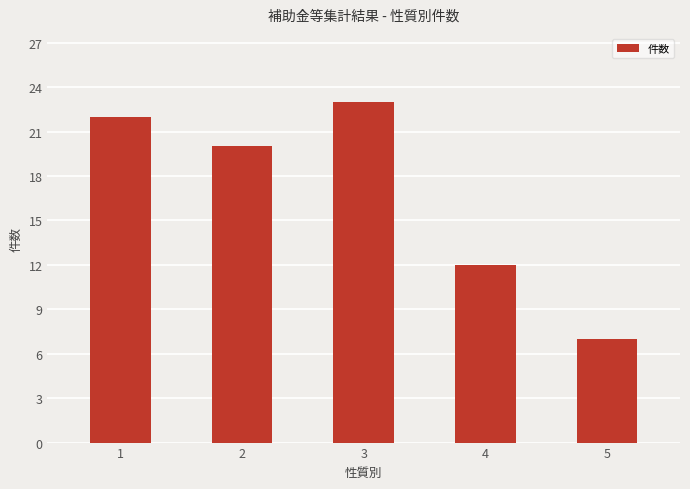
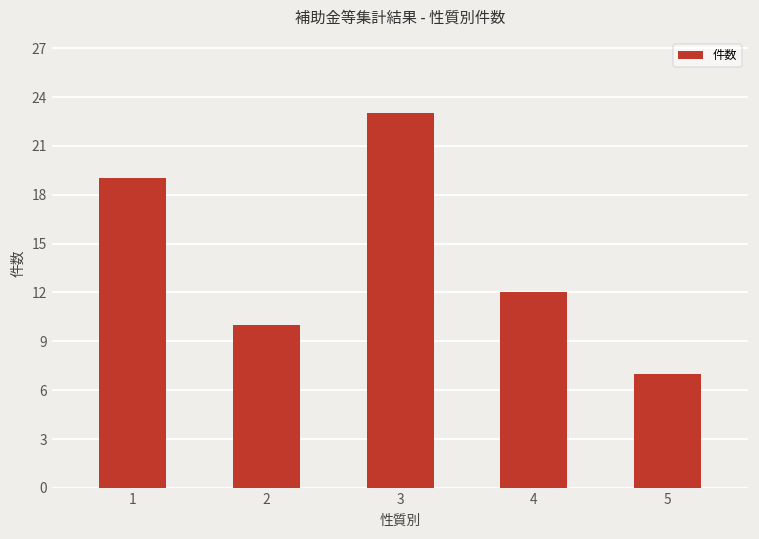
  {
-   "1": 22,
-   "2": 20,
+   "1": 19,
+   "2": 10,
    "3": 23,
    "4": 12,
    "5": 7
  }
